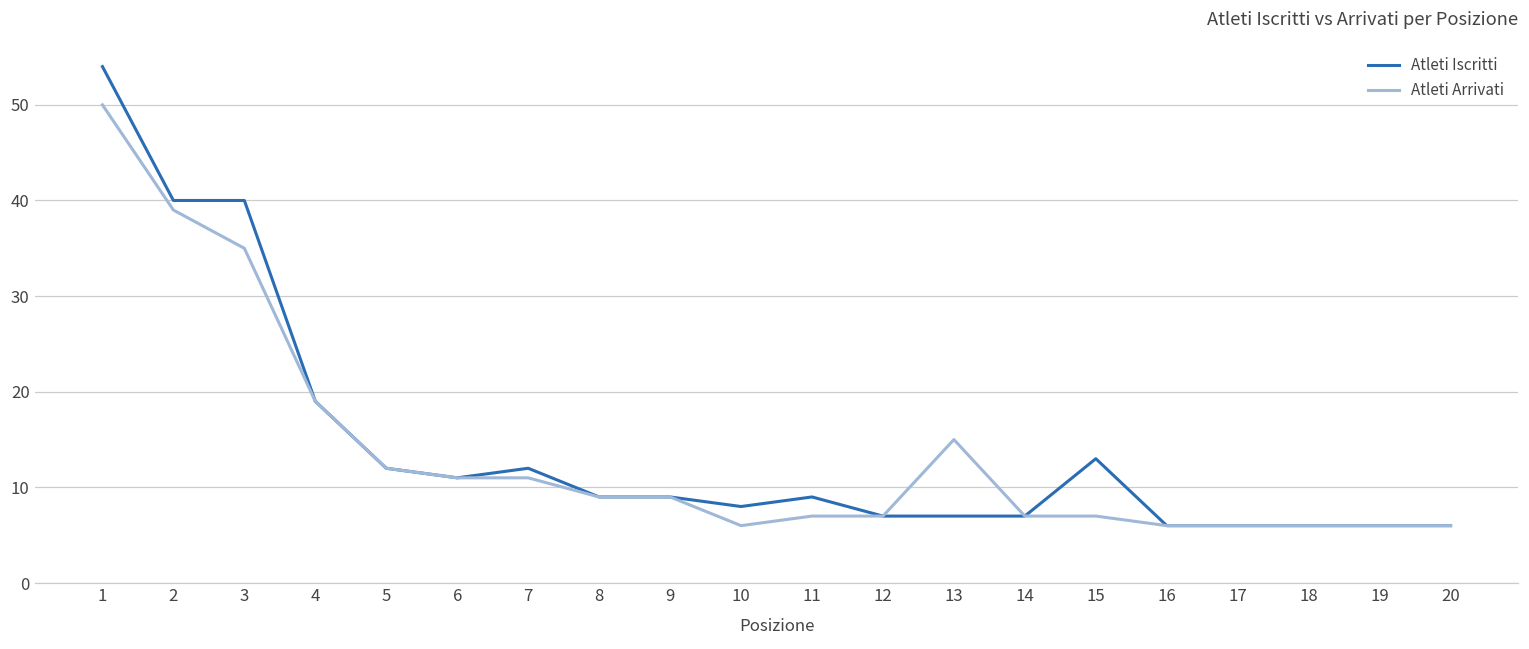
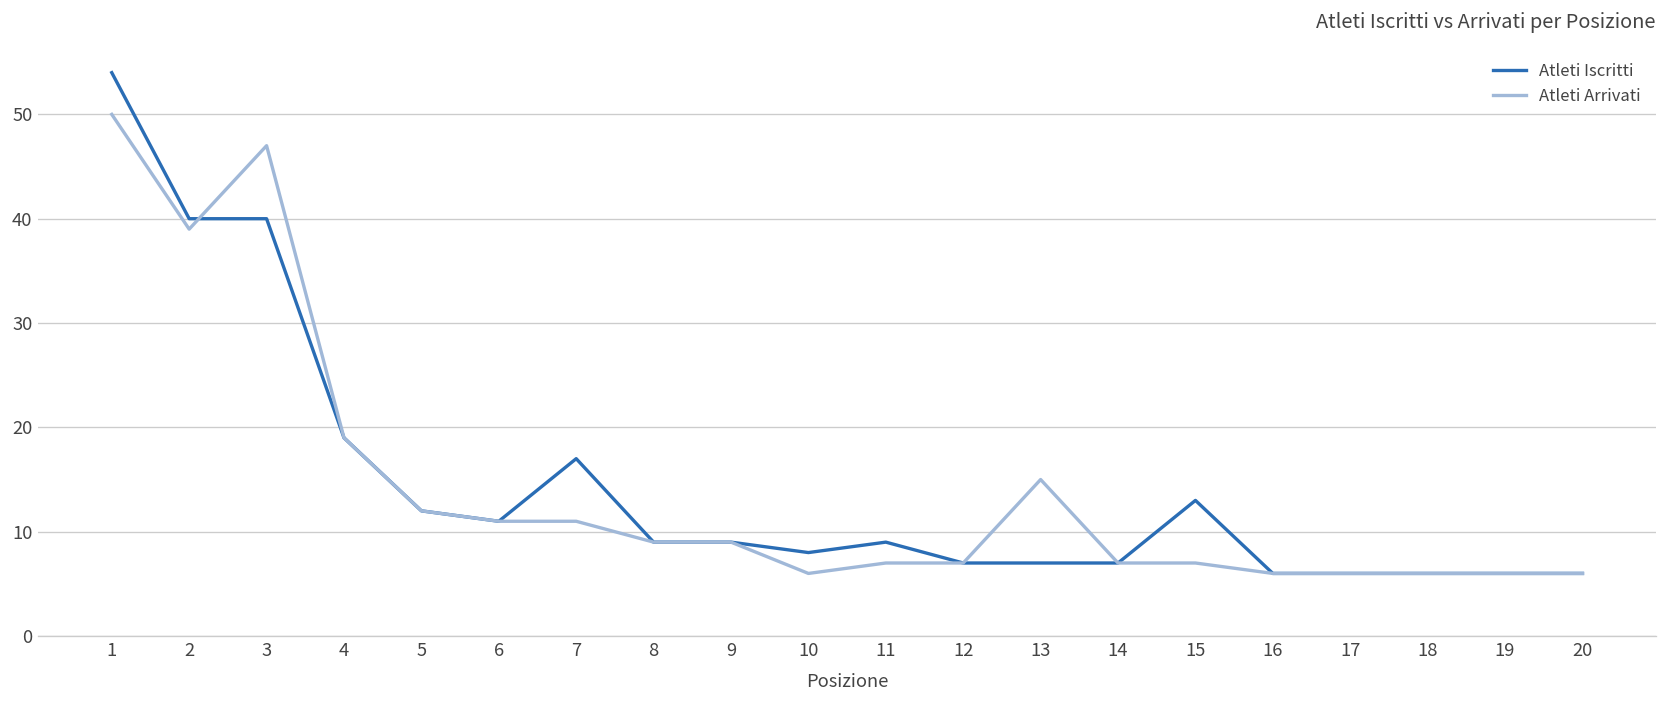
  {
    "Atleti Iscritti": {
      "1": 54,
      "2": 40,
      "3": 40,
-     "7": 12,
+     "7": 17,
      "10": 8,
      "11": 9,
      "13": 7,
      "15": 13
    },
    "Atleti Arrivati": {
      "1": 50,
      "2": 39,
-     "3": 35,
+     "3": 47,
      "7": 11,
      "10": 6,
      "11": 7,
      "13": 15,
      "15": 7
    }
  }
